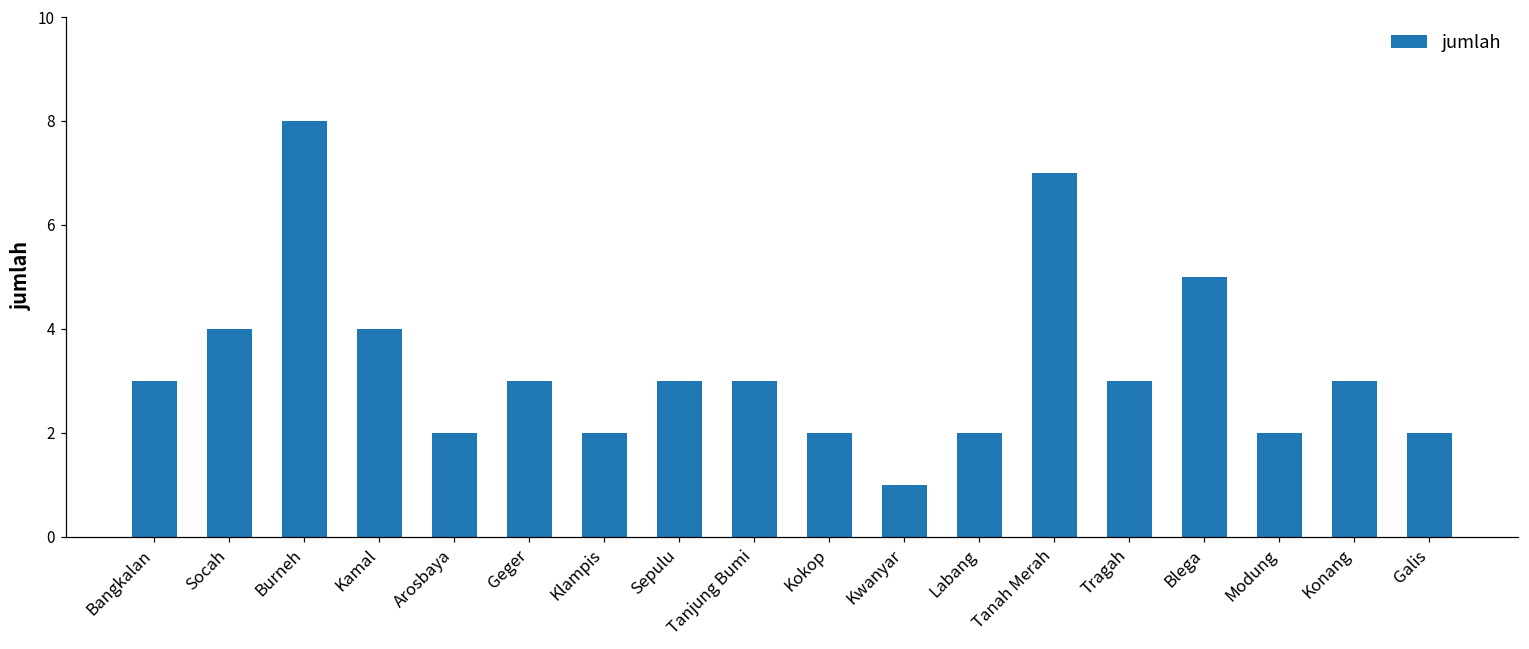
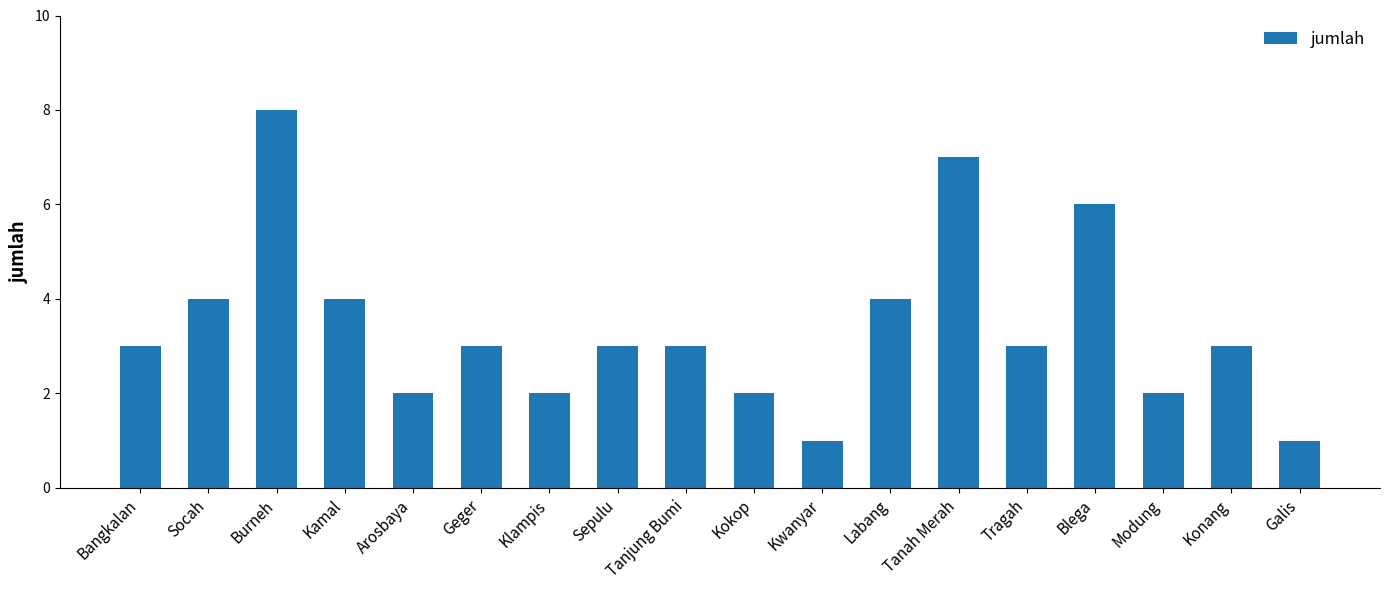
  {
    "Bangkalan": 3,
    "Socah": 4,
    "Burneh": 8,
    "Kamal": 4,
    "Arosbaya": 2,
    "Geger": 3,
    "Klampis": 2,
    "Sepulu": 3,
    "Tanjung Bumi": 3,
    "Kokop": 2,
    "Kwanyar": 1,
-   "Labang": 2,
+   "Labang": 4,
    "Tanah Merah": 7,
    "Tragah": 3,
-   "Blega": 5,
+   "Blega": 6,
    "Modung": 2,
    "Konang": 3,
-   "Galis": 2
+   "Galis": 1
  }
